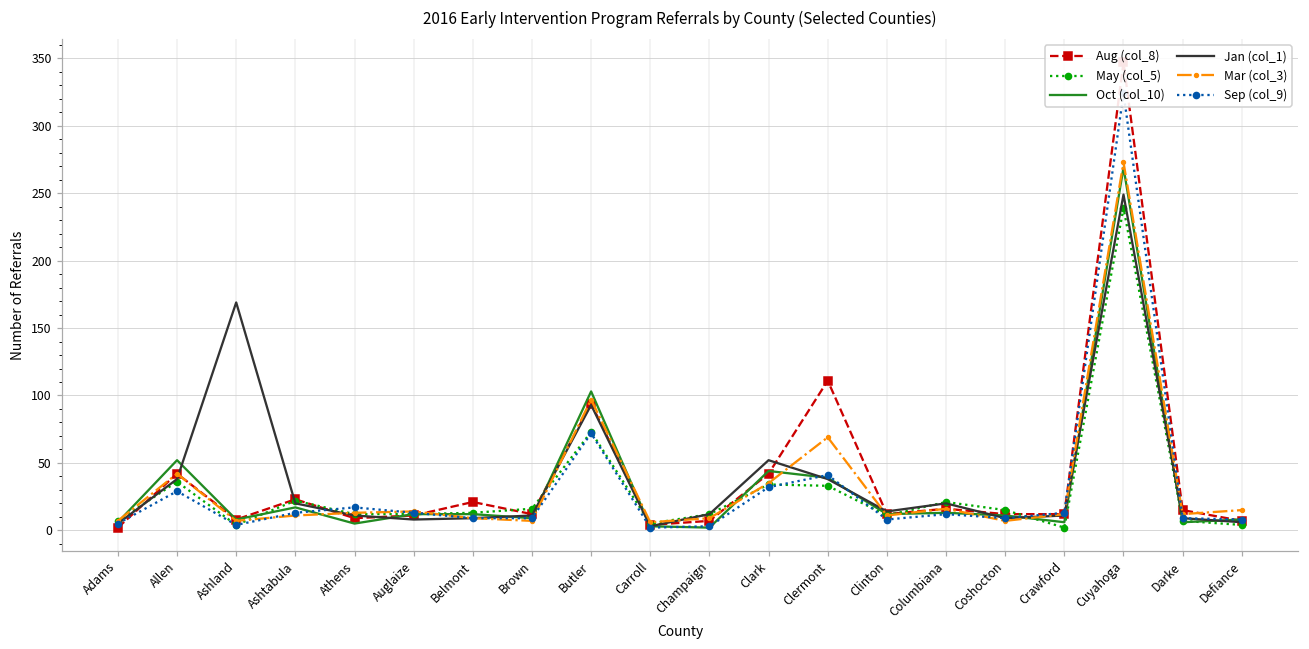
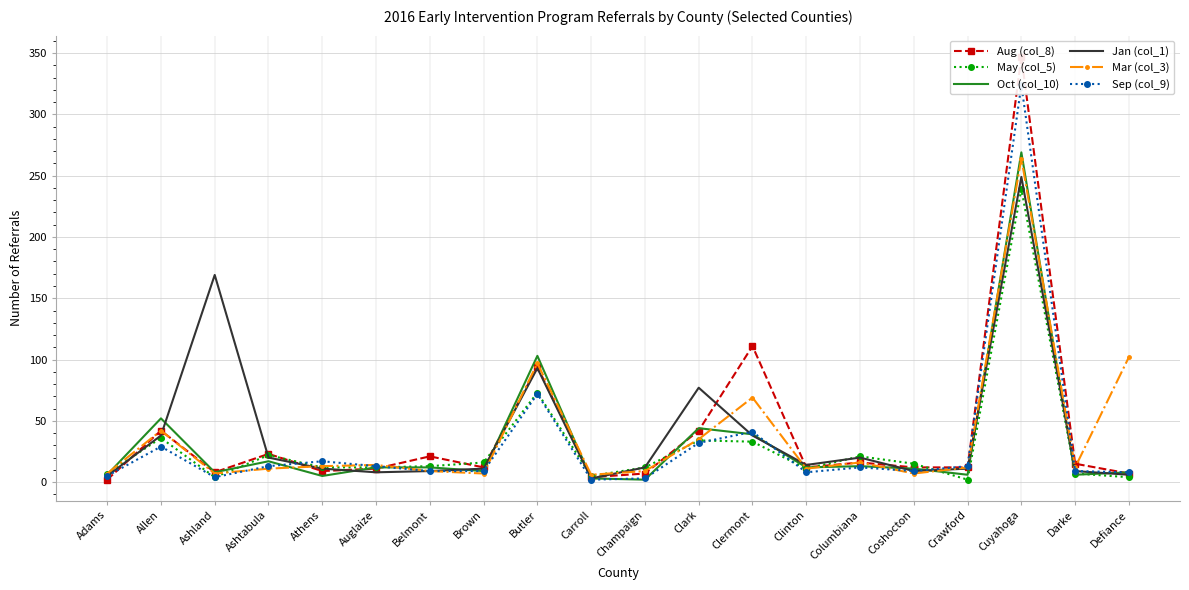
  {
    "Aug (col_8)": {
      "Adams": 2,
      "Belmont": 21,
      "Clermont": 111,
      "Darke": 15
    },
    "Jan (col_1)": {
      "Ashland": 169,
      "Auglaize": 8,
-     "Clark": 52,
+     "Clark": 77,
      "Cuyahoga": 249
    },
    "Mar (col_3)": {
      "Butler": 97,
      "Clermont": 69,
-     "Cuyahoga": 273,
+     "Cuyahoga": 264,
      "Darke": 12,
-     "Defiance": 15
+     "Defiance": 102
    },
    "Sep (col_9)": {
      "Allen": 29,
      "Athens": 17,
      "Clinton": 8
    }
  }
